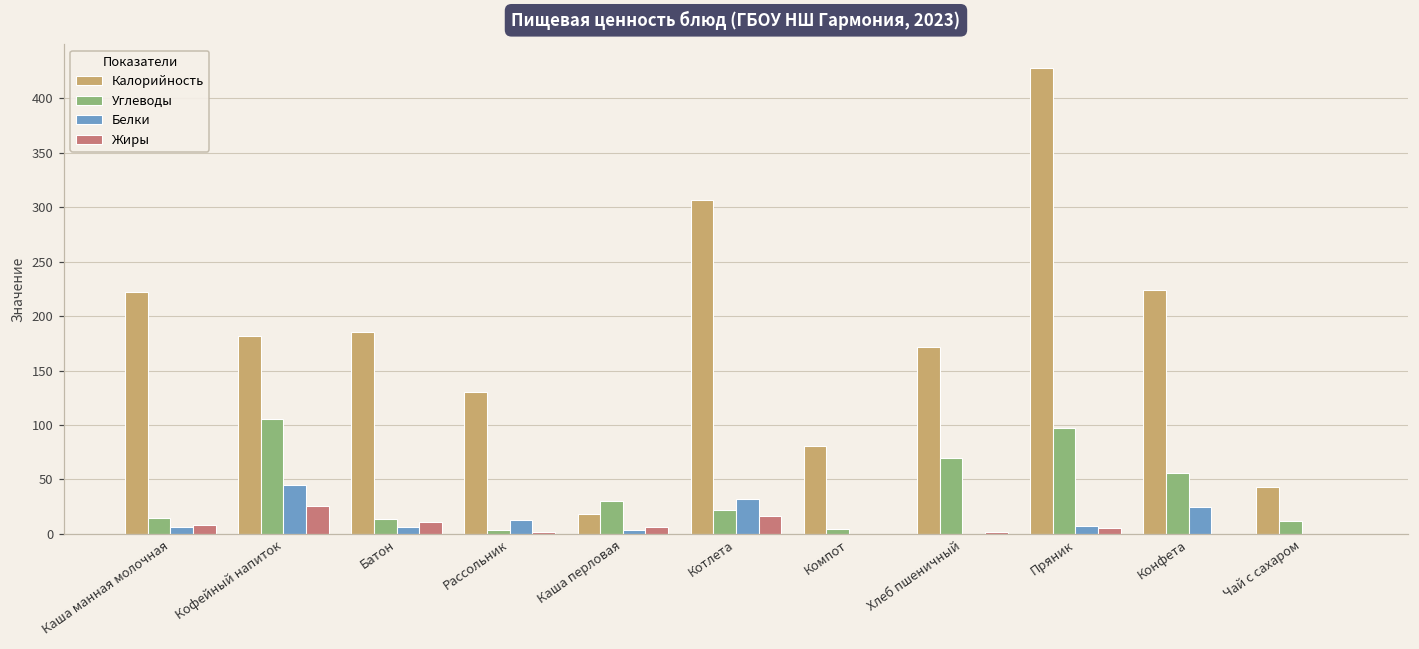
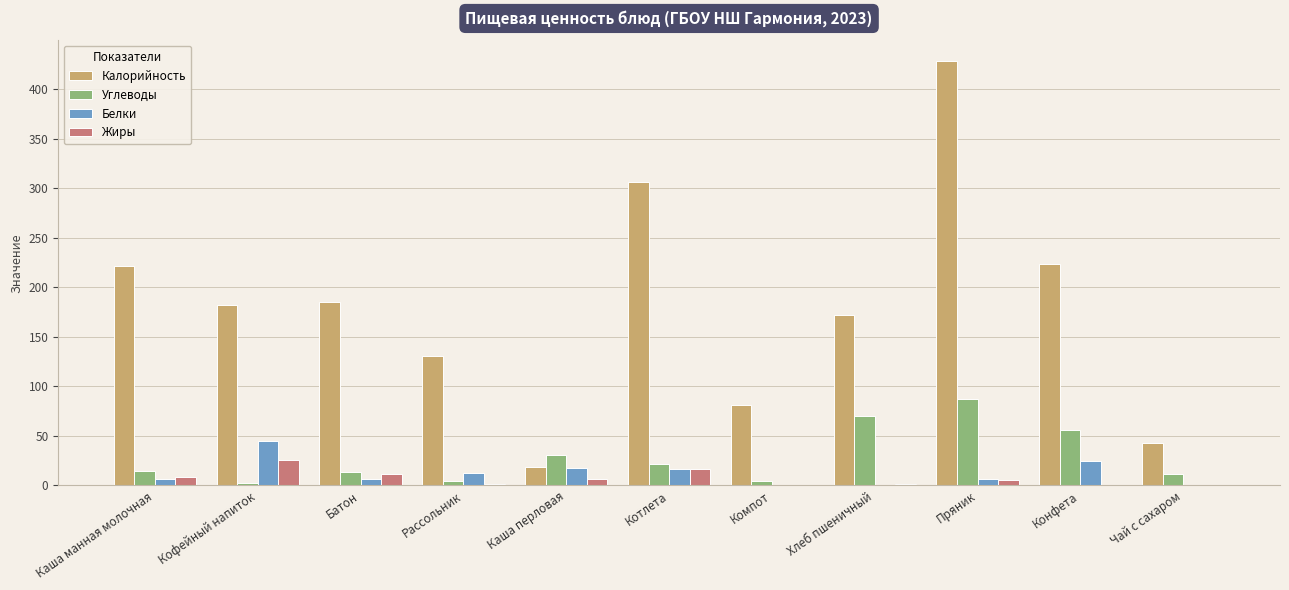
  {
    "Углеводы": {
      "Каша манная молочная": 10,
-     "Кофейный напиток": 110,
+     "Кофейный напиток": 0,
      "Батон": 10,
      "Рассольник": 0,
      "Каша перловая": 30,
      "Котлета": 20,
      "Компот": 0,
      "Хлеб пшеничный": 70,
-     "Пряник": 100,
+     "Пряник": 90,
      "Конфета": 60,
      "Чай с сахаром": 10
    },
    "Белки": {
      "Каша манная молочная": 10,
      "Кофейный напиток": 50,
      "Батон": 10,
      "Рассольник": 10,
-     "Каша перловая": 0,
-     "Котлета": 30,
+     "Каша перловая": 20,
+     "Котлета": 20,
      "Пряник": 10,
      "Конфета": 20,
      "Чай с сахаром": 0
    }
  }
